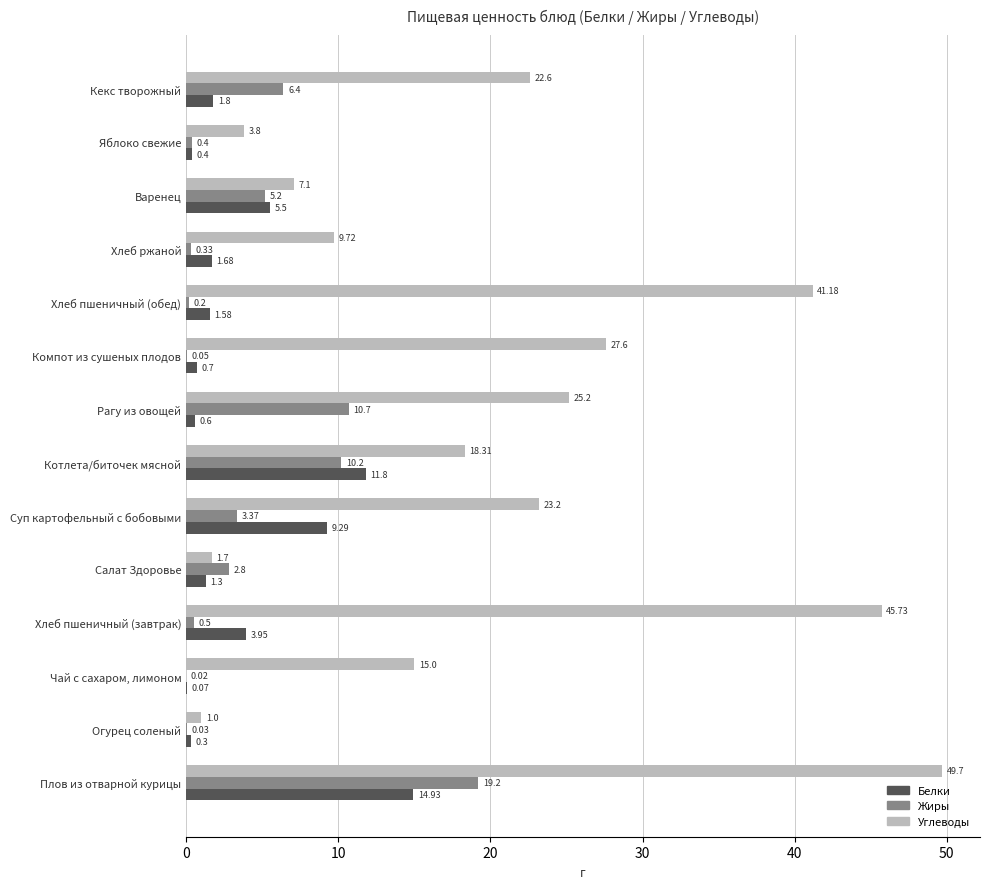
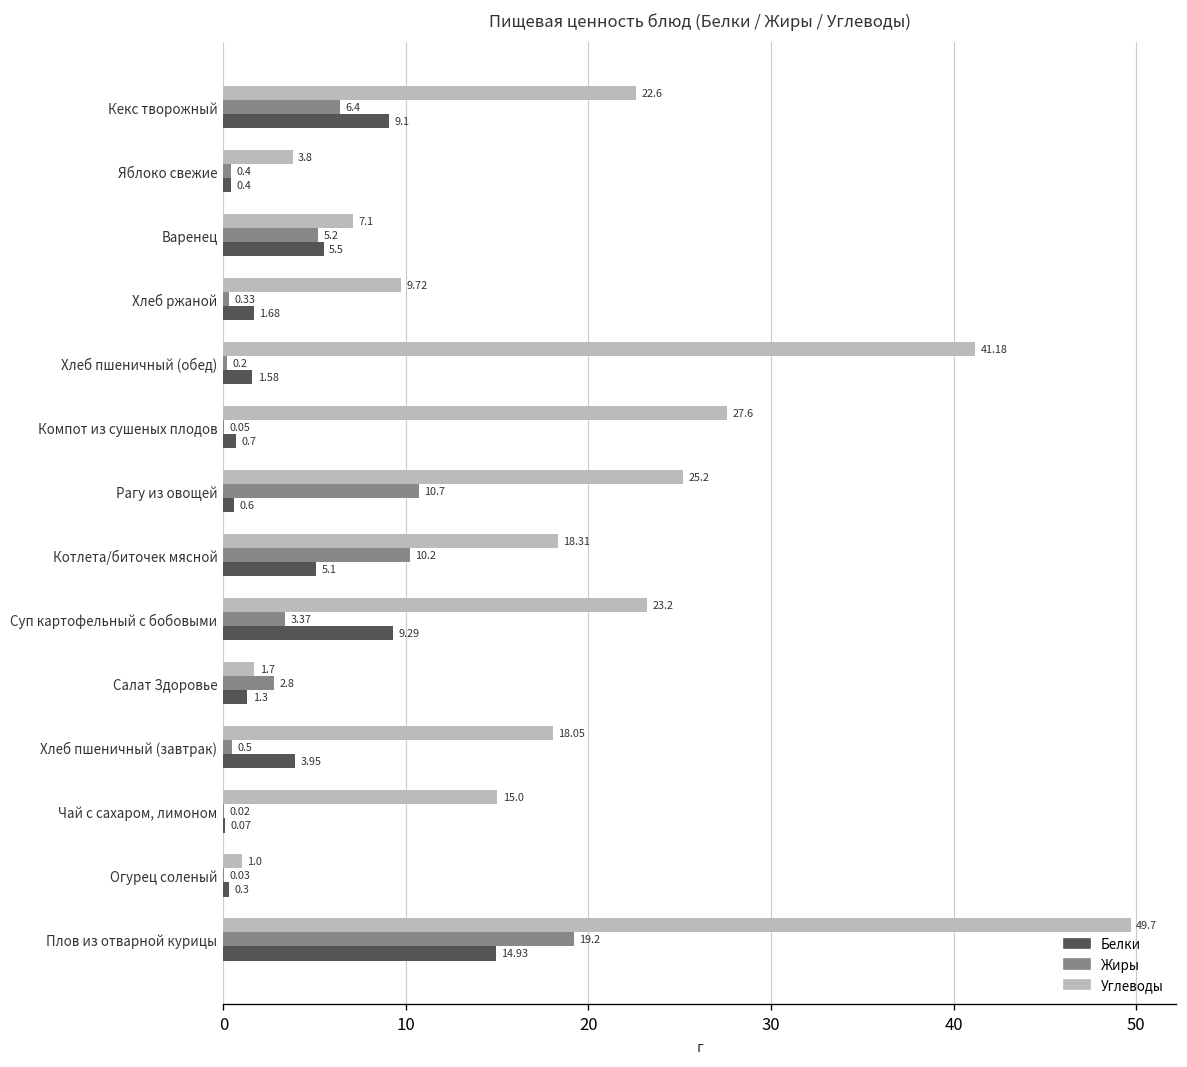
  {
    "Белки": {
-     "Кекс творожный": 1.8,
+     "Кекс творожный": 9.1,
      "Яблоко свежие": 0.4,
      "Варенец": 5.5,
      "Хлеб ржаной": 1.68,
      "Хлеб пшеничный (обед)": 1.58,
      "Компот из сушеных плодов": 0.7,
      "Рагу из овощей": 0.6,
-     "Котлета/биточек мясной": 11.8,
+     "Котлета/биточек мясной": 5.1,
      "Суп картофельный с бобовыми": 9.29,
      "Салат Здоровье": 1.3,
      "Хлеб пшеничный (завтрак)": 3.95,
      "Чай с сахаром, лимоном": 0.07,
      "Огурец соленый": 0.3,
      "Плов из отварной курицы": 14.93
    },
    "Жиры": {
      "Кекс творожный": 6.4,
      "Яблоко свежие": 0.4,
      "Варенец": 5.2,
      "Хлеб ржаной": 0.33,
      "Хлеб пшеничный (обед)": 0.2,
      "Компот из сушеных плодов": 0.05,
      "Рагу из овощей": 10.7,
      "Котлета/биточек мясной": 10.2,
      "Суп картофельный с бобовыми": 3.37,
      "Салат Здоровье": 2.8,
      "Хлеб пшеничный (завтрак)": 0.5,
      "Чай с сахаром, лимоном": 0.02,
      "Огурец соленый": 0.03,
      "Плов из отварной курицы": 19.2
    },
    "Углеводы": {
      "Кекс творожный": 22.6,
      "Яблоко свежие": 3.8,
      "Варенец": 7.1,
      "Хлеб ржаной": 9.72,
      "Хлеб пшеничный (обед)": 41.18,
      "Компот из сушеных плодов": 27.6,
      "Рагу из овощей": 25.2,
      "Котлета/биточек мясной": 18.31,
      "Суп картофельный с бобовыми": 23.2,
      "Салат Здоровье": 1.7,
-     "Хлеб пшеничный (завтрак)": 45.73,
+     "Хлеб пшеничный (завтрак)": 18.05,
      "Чай с сахаром, лимоном": 15.0,
      "Огурец соленый": 1.0,
      "Плов из отварной курицы": 49.7
    }
  }
